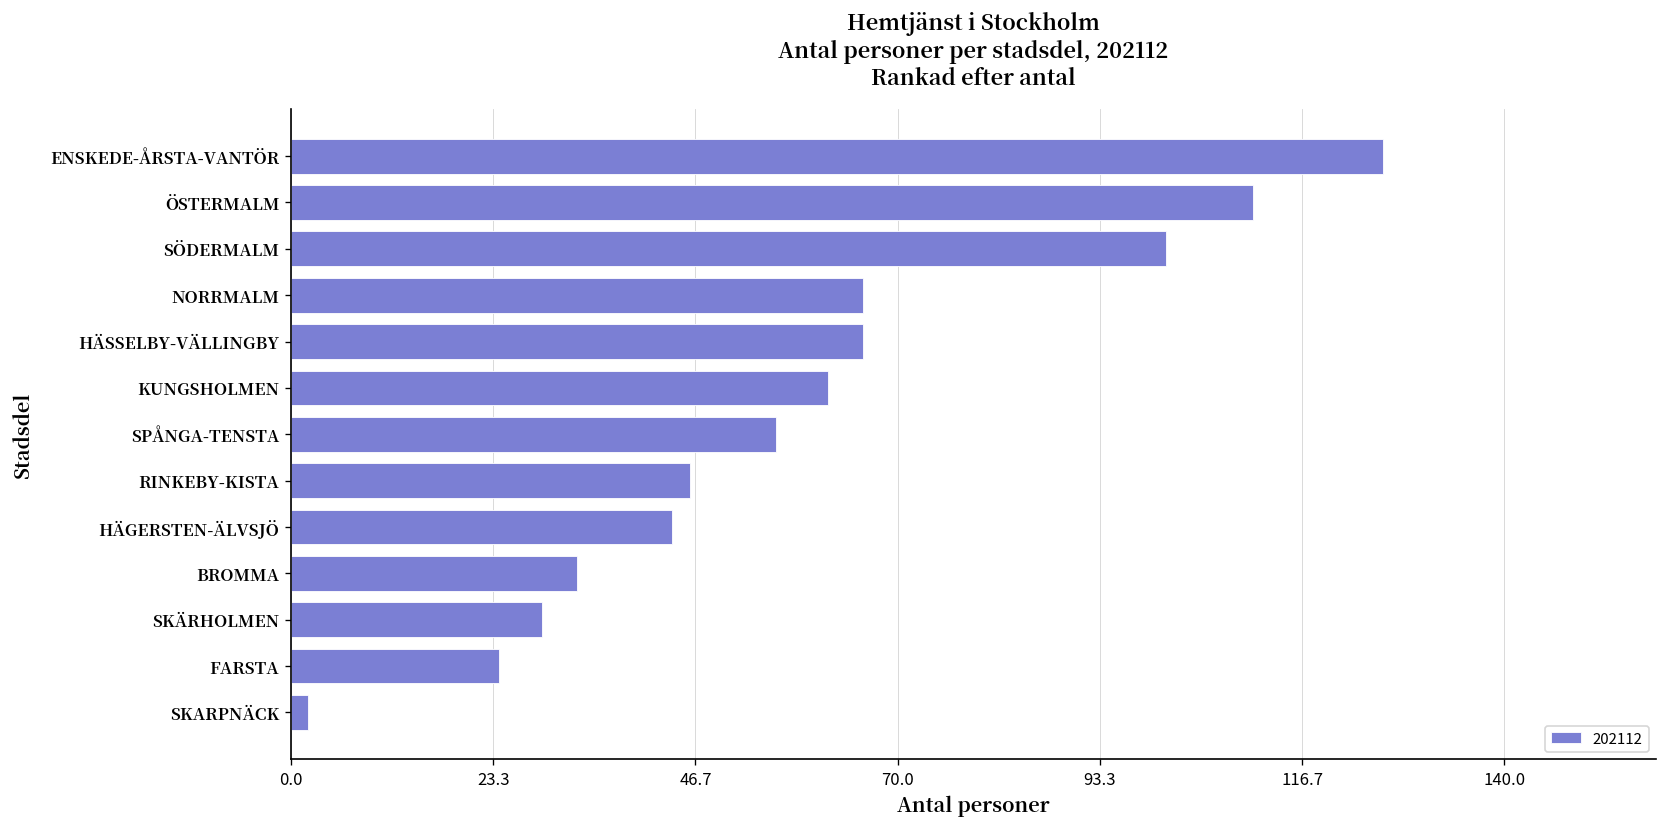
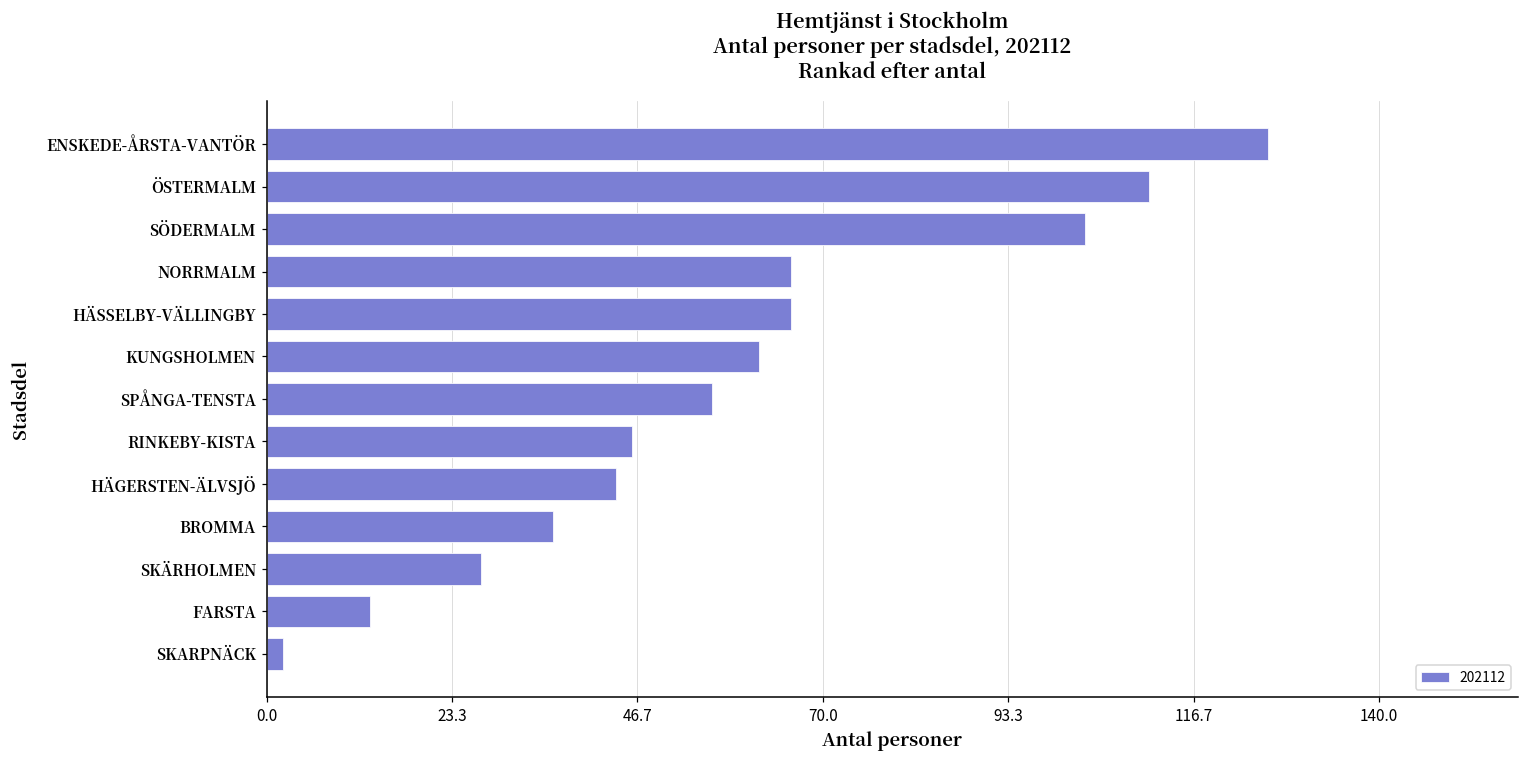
  {
    "ENSKEDE-ÅRSTA-VANTÖR": 126,
    "ÖSTERMALM": 111,
-   "SÖDERMALM": 101,
+   "SÖDERMALM": 103,
    "NORRMALM": 66,
    "HÄSSELBY-VÄLLINGBY": 66,
    "KUNGSHOLMEN": 62,
    "SPÅNGA-TENSTA": 56,
    "RINKEBY-KISTA": 46,
    "HÄGERSTEN-ÄLVSJÖ": 44,
-   "BROMMA": 33,
-   "SKÄRHOLMEN": 29,
-   "FARSTA": 24,
+   "BROMMA": 36,
+   "SKÄRHOLMEN": 27,
+   "FARSTA": 13,
    "SKARPNÄCK": 2
  }
